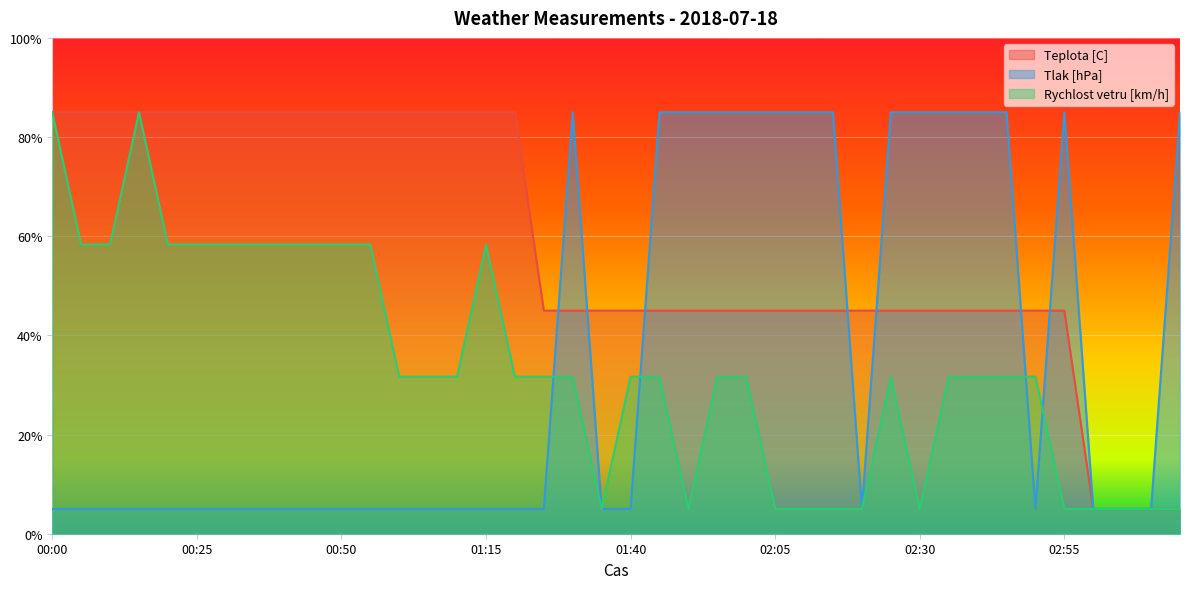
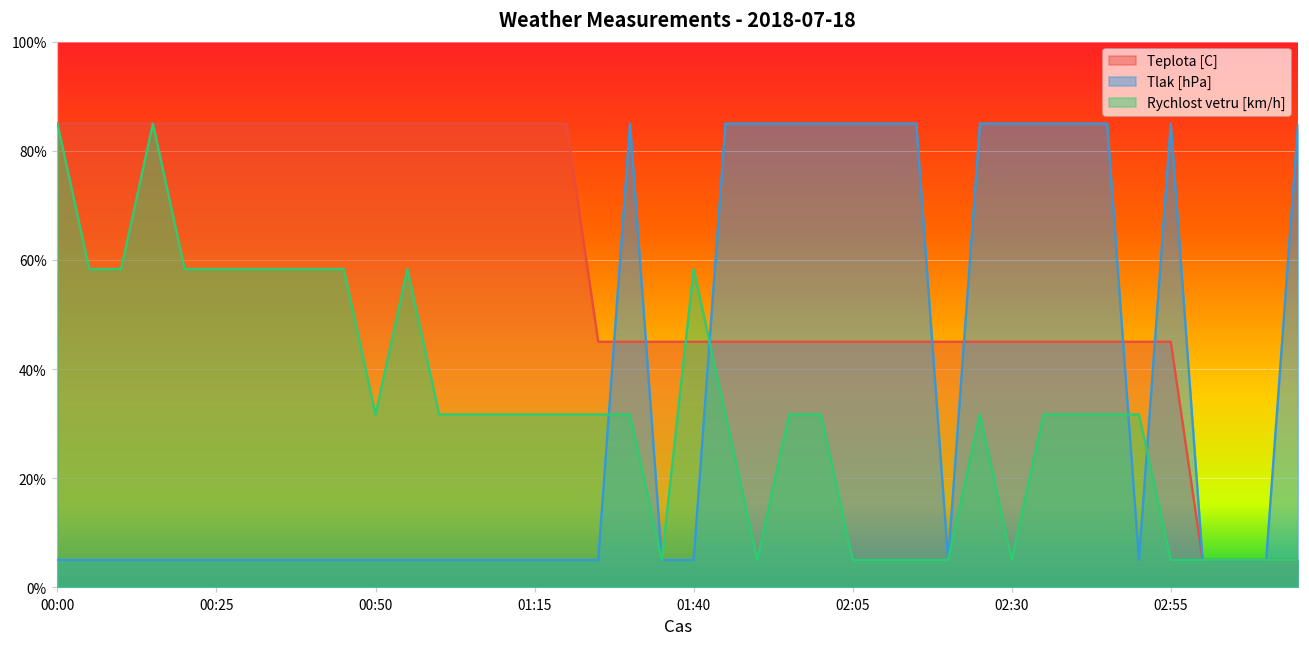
  {
    "Teplota [C]": {
      "00:25": "85%",
      "00:50": "85%",
      "01:15": "85%",
      "01:40": "45%",
      "02:05": "45%",
      "02:30": "45%",
      "02:55": "45%"
    },
    "Tlak [hPa]": {
      "00:00": "5%",
      "00:25": "5%",
      "00:50": "5%",
      "01:15": "5%",
      "01:40": "5%",
      "02:05": "85%",
      "02:30": "85%",
      "02:55": "85%"
    },
    "Rychlost vetru [km/h]": {
      "00:25": "58%",
-     "00:50": "58%",
-     "01:15": "58%",
-     "01:40": "32%",
+     "00:50": "32%",
+     "01:15": "32%",
+     "01:40": "58%",
      "02:05": "5%",
      "02:30": "5%",
      "02:55": "5%"
    }
  }
